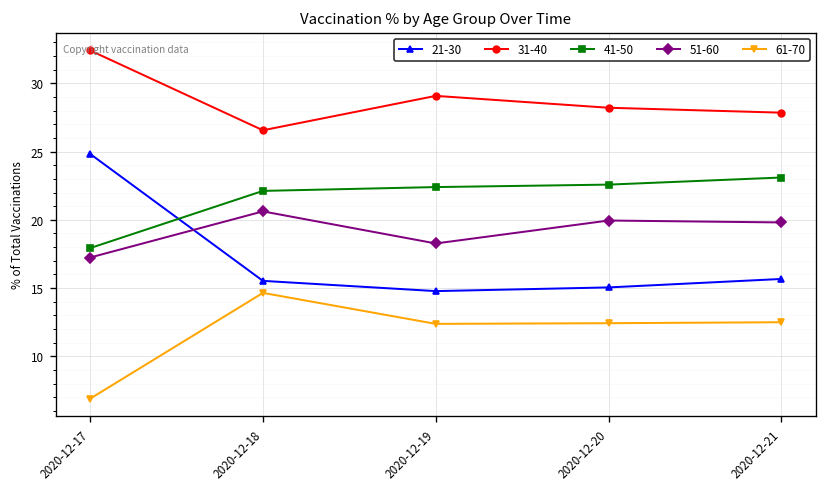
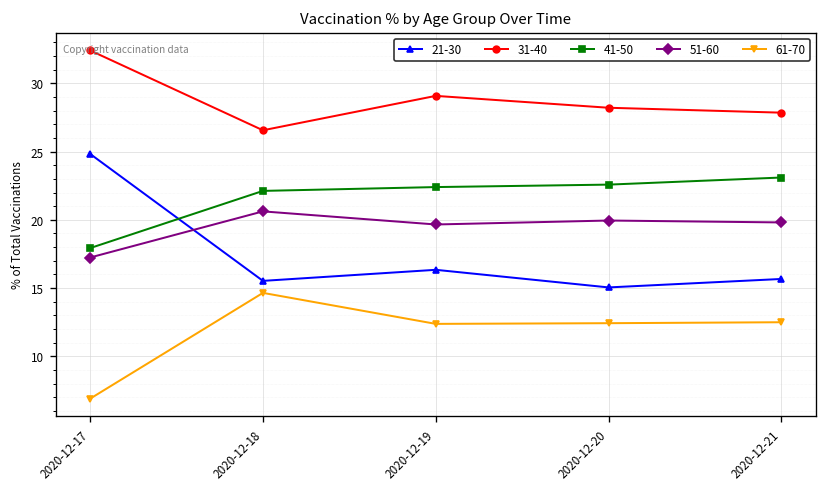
  {
    "21-30": {
      "2020-12-17": 24.8,
      "2020-12-18": 15.5,
-     "2020-12-19": 14.8,
+     "2020-12-19": 16.3,
      "2020-12-20": 15.1,
      "2020-12-21": 15.7
    },
    "31-40": {
      "2020-12-17": 32.4,
      "2020-12-18": 26.6,
      "2020-12-19": 29.1,
      "2020-12-20": 28.2,
      "2020-12-21": 27.9
    },
    "41-50": {
      "2020-12-17": 17.9,
      "2020-12-18": 22.1,
      "2020-12-19": 22.4,
      "2020-12-20": 22.6,
      "2020-12-21": 23.1
    },
    "51-60": {
      "2020-12-17": 17.2,
      "2020-12-18": 20.6,
-     "2020-12-19": 18.3,
+     "2020-12-19": 19.7,
      "2020-12-20": 20.0,
      "2020-12-21": 19.8
    },
    "61-70": {
      "2020-12-17": 6.9,
      "2020-12-18": 14.7,
      "2020-12-19": 12.4,
      "2020-12-20": 12.4,
      "2020-12-21": 12.5
    }
  }
